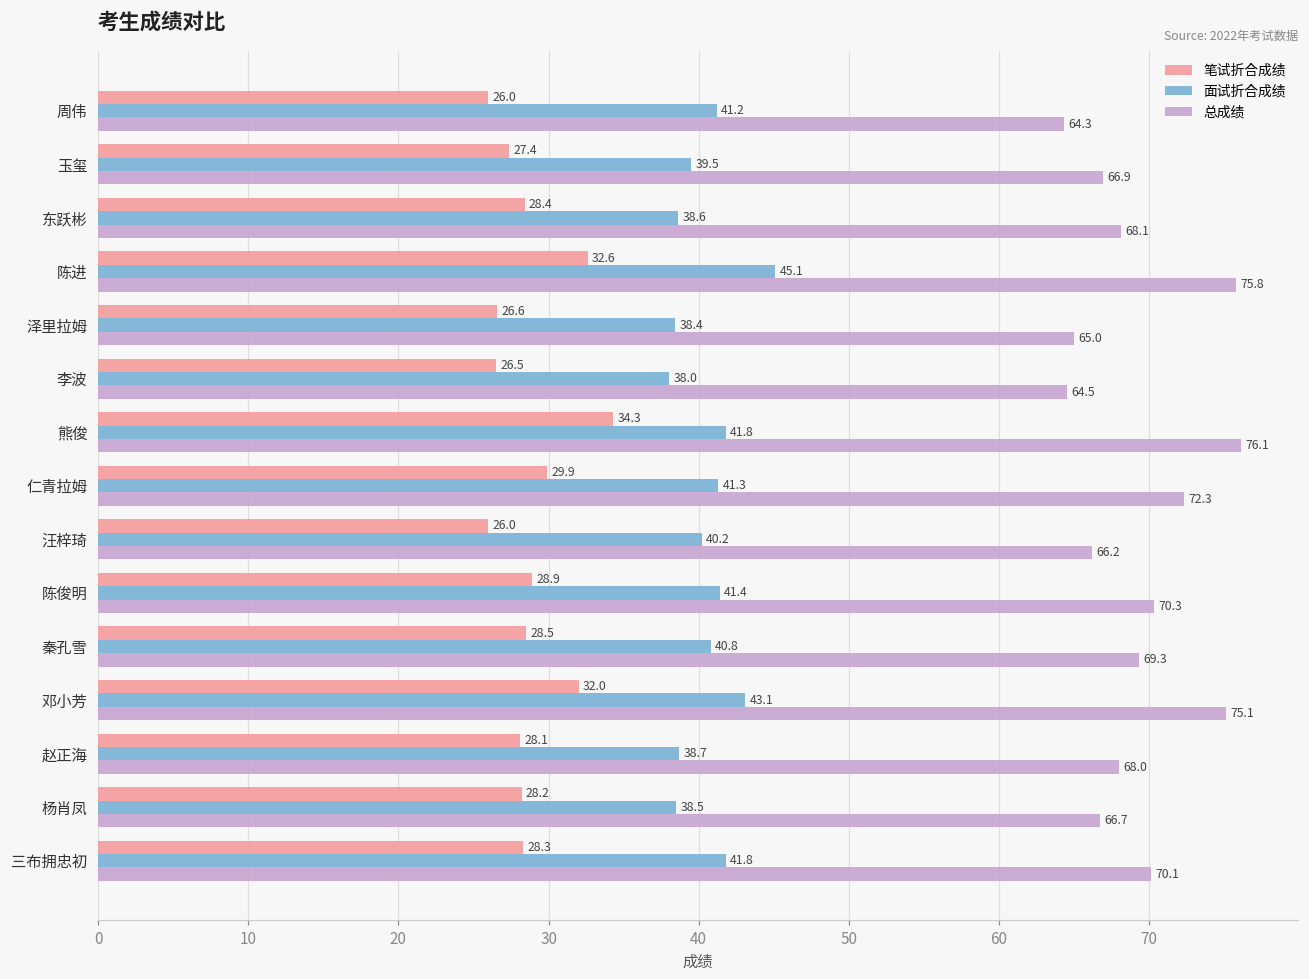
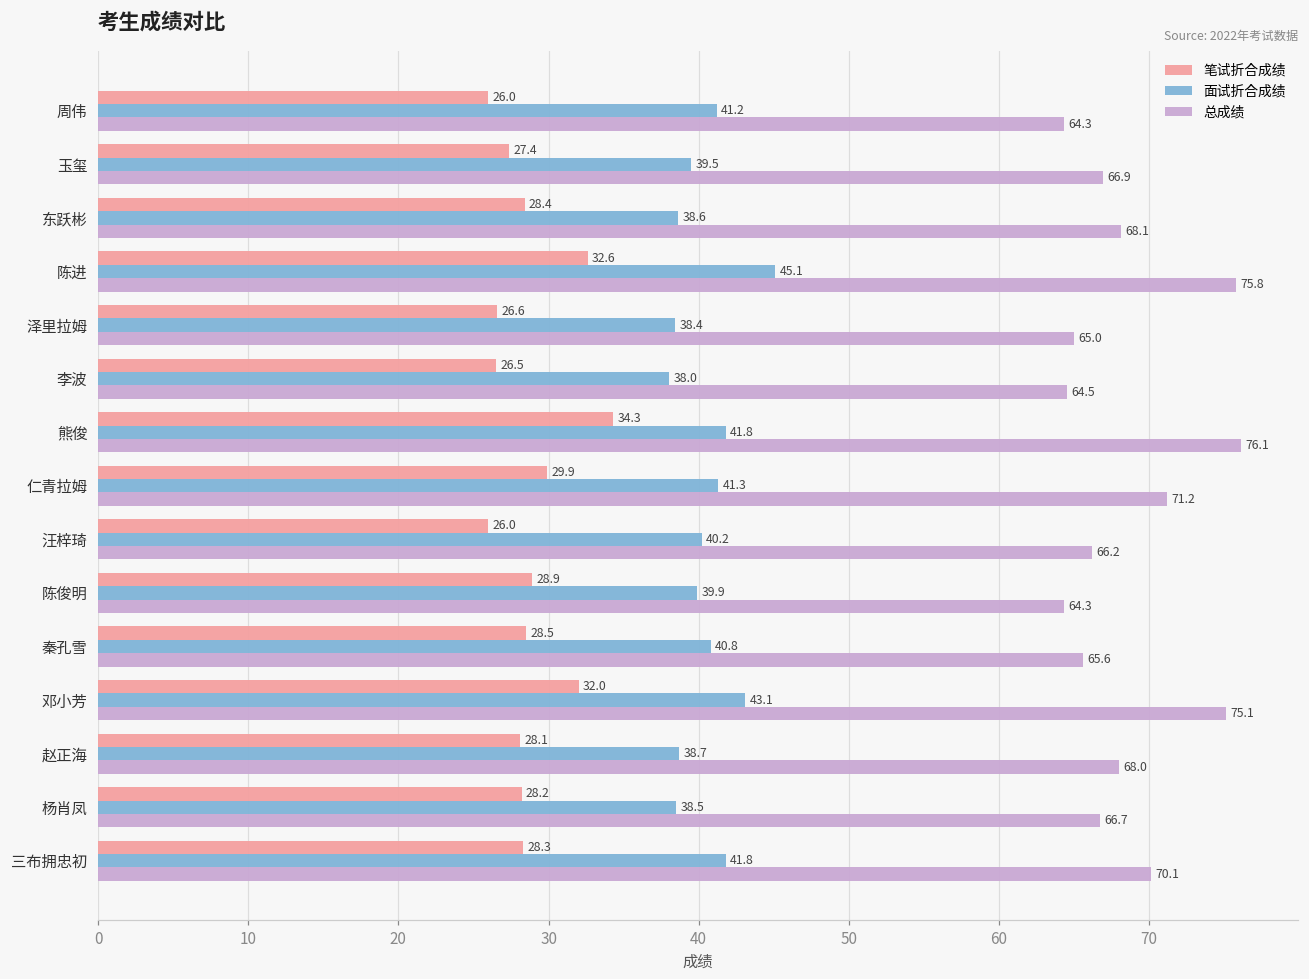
  {
    "笔试折合成绩": {
      "周伟": 26.0,
      "玉玺": 27.4,
      "东跃彬": 28.4,
      "陈进": 32.6,
      "泽里拉姆": 26.6,
      "李波": 26.5,
      "熊俊": 34.3,
      "仁青拉姆": 29.9,
      "汪梓琦": 26.0,
      "陈俊明": 28.9,
      "秦孔雪": 28.5,
      "邓小芳": 32.0,
      "赵正海": 28.1,
      "杨肖凤": 28.2,
      "三布拥忠初": 28.3
    },
    "面试折合成绩": {
      "周伟": 41.2,
      "玉玺": 39.5,
      "东跃彬": 38.6,
      "陈进": 45.1,
      "泽里拉姆": 38.4,
      "李波": 38.0,
      "熊俊": 41.8,
      "仁青拉姆": 41.3,
      "汪梓琦": 40.2,
-     "陈俊明": 41.4,
+     "陈俊明": 39.9,
      "秦孔雪": 40.8,
      "邓小芳": 43.1,
      "赵正海": 38.7,
      "杨肖凤": 38.5,
      "三布拥忠初": 41.8
    },
    "总成绩": {
      "周伟": 64.3,
      "玉玺": 66.9,
      "东跃彬": 68.1,
      "陈进": 75.8,
      "泽里拉姆": 65.0,
      "李波": 64.5,
      "熊俊": 76.1,
-     "仁青拉姆": 72.3,
+     "仁青拉姆": 71.2,
      "汪梓琦": 66.2,
-     "陈俊明": 70.3,
-     "秦孔雪": 69.3,
+     "陈俊明": 64.3,
+     "秦孔雪": 65.6,
      "邓小芳": 75.1,
      "赵正海": 68.0,
      "杨肖凤": 66.7,
      "三布拥忠初": 70.1
    }
  }
